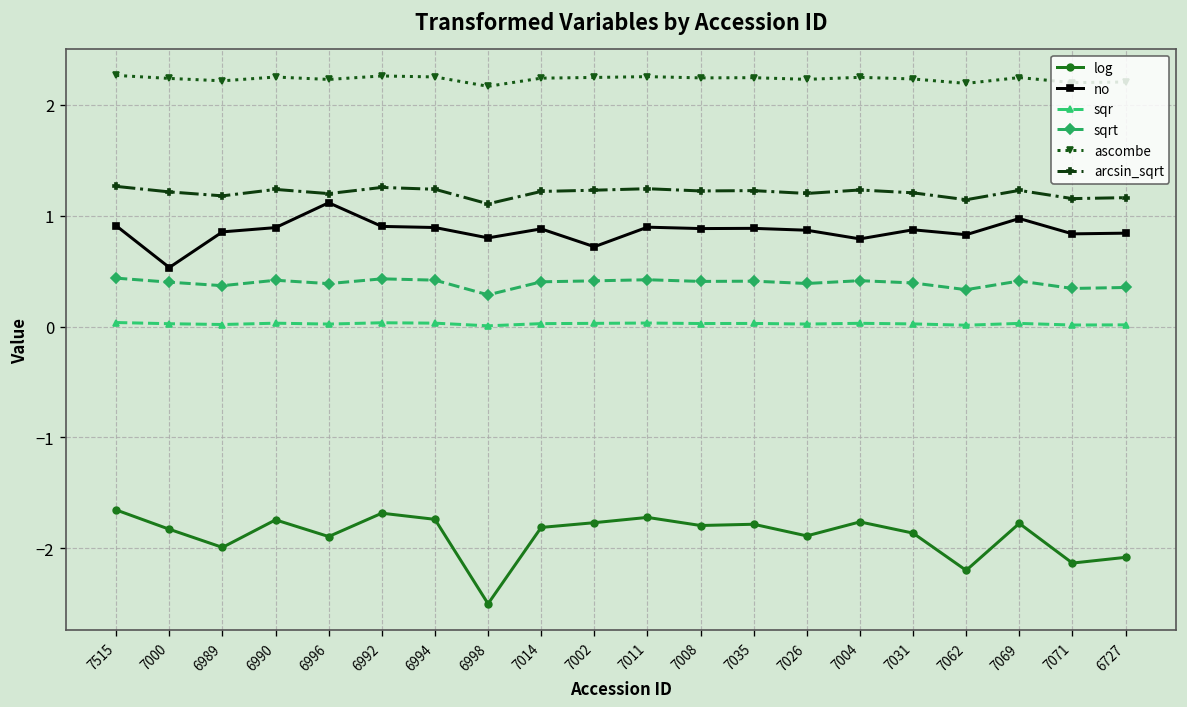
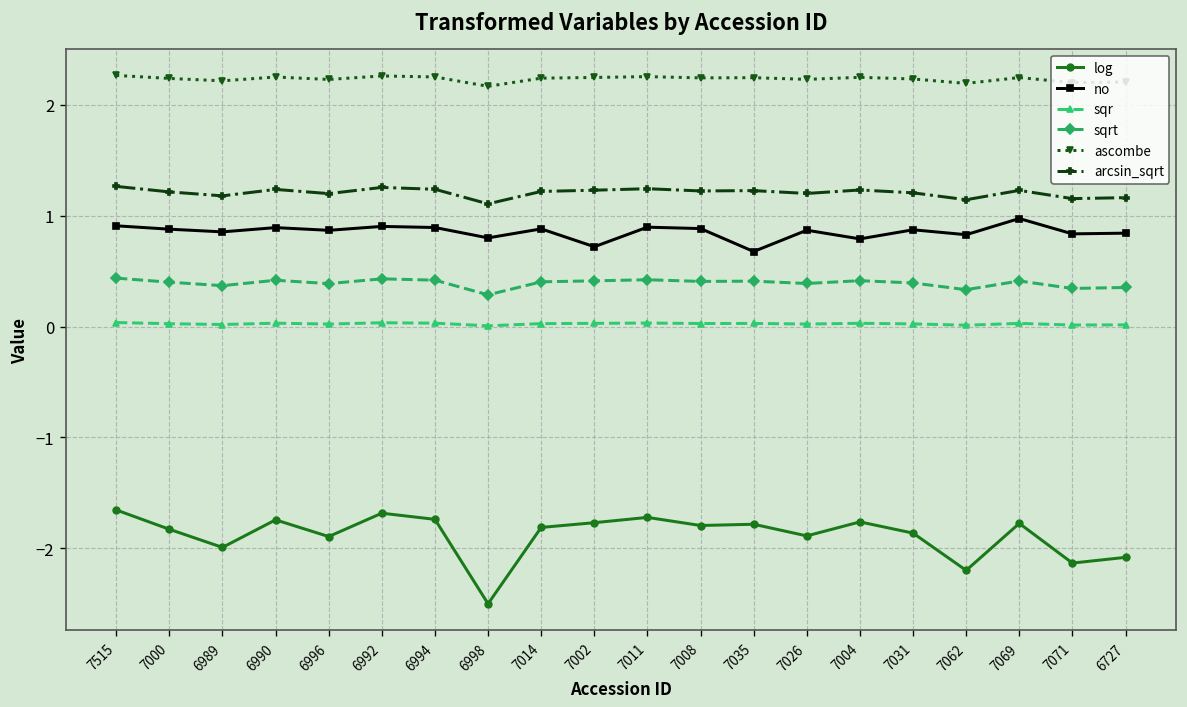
  {
    "no": {
      "7515": 0.9,
-     "7000": 0.5,
+     "7000": 0.9,
      "6989": 0.9,
      "6990": 0.9,
-     "6996": 1.1,
+     "6996": 0.9,
      "6992": 0.9,
      "6994": 0.9,
      "6998": 0.8,
      "7014": 0.9,
      "7002": 0.7,
      "7011": 0.9,
      "7008": 0.9,
-     "7035": 0.9,
+     "7035": 0.7,
      "7026": 0.9,
      "7004": 0.8,
      "7031": 0.9,
      "7062": 0.8,
      "7069": 1.0,
      "7071": 0.8,
      "6727": 0.8
    }
  }
